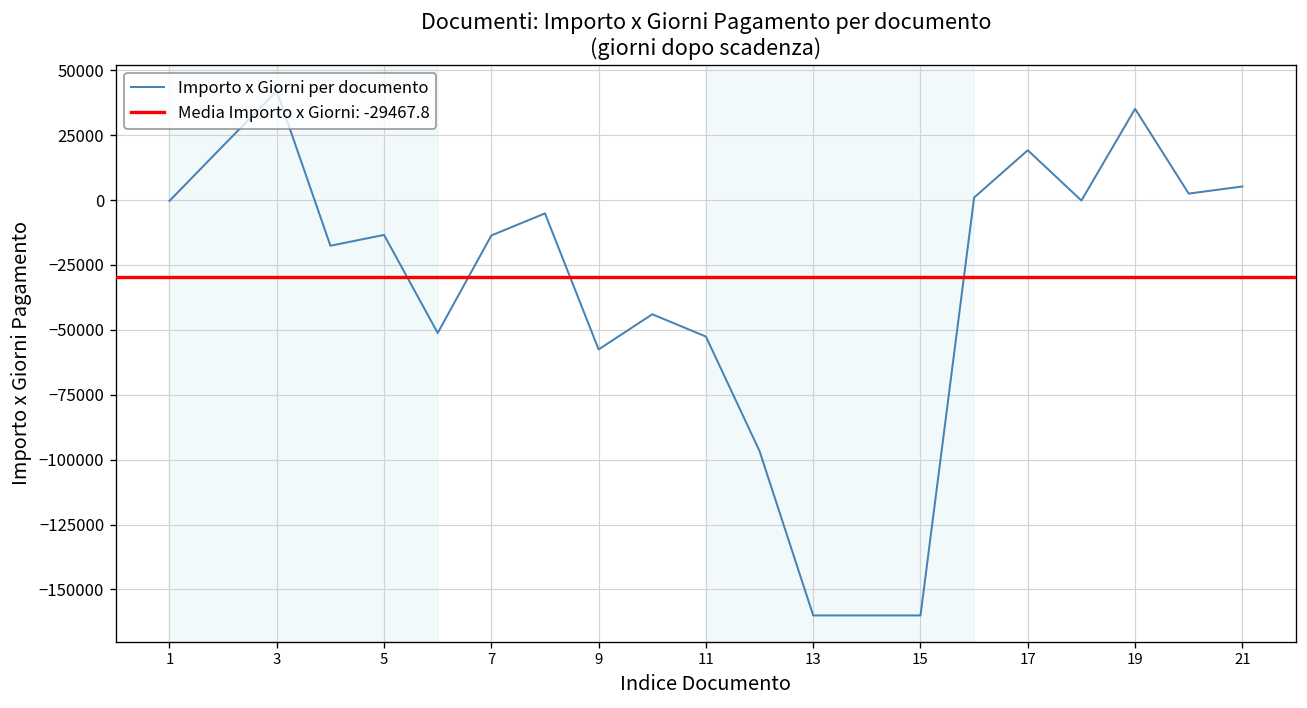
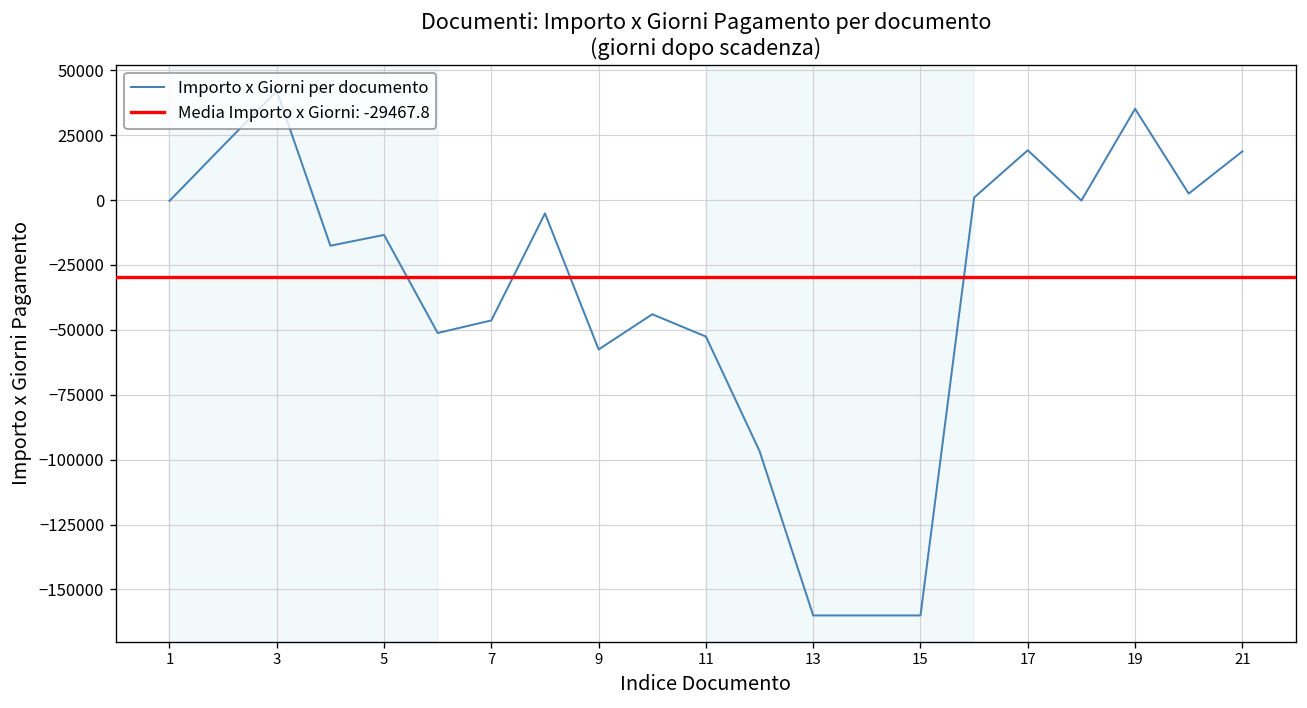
  {
    "1": 0,
    "5": -13000,
-   "7": -14000,
+   "7": -46000,
    "9": -58000,
    "11": -53000,
    "13": -160000,
    "15": -160000,
    "17": 19000,
    "19": 35000,
-   "21": 5000
+   "21": 19000
  }
